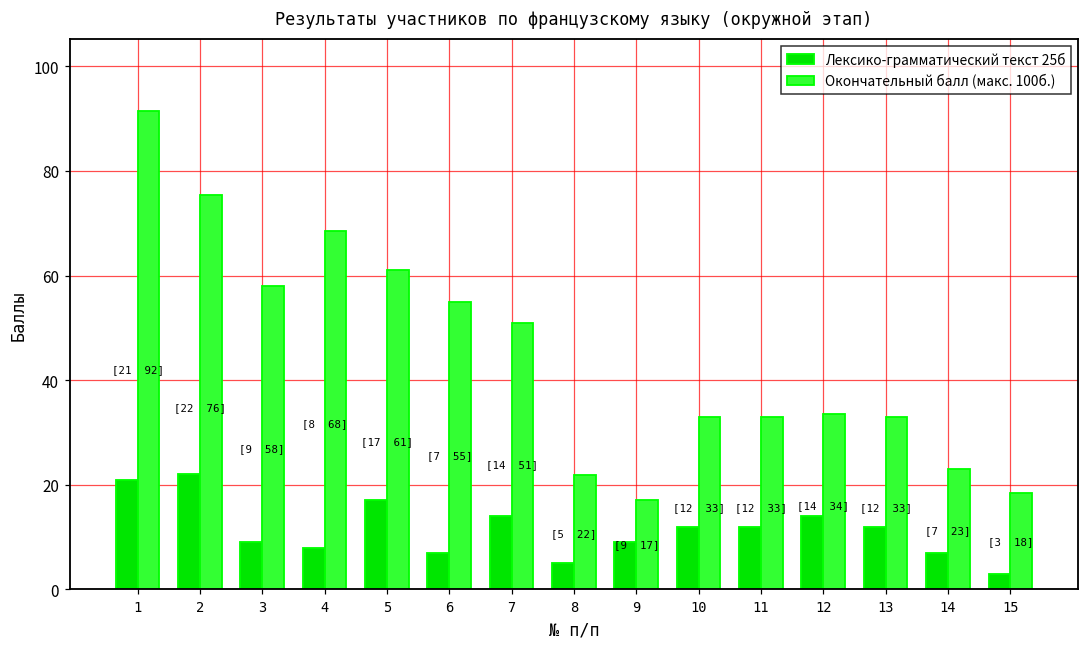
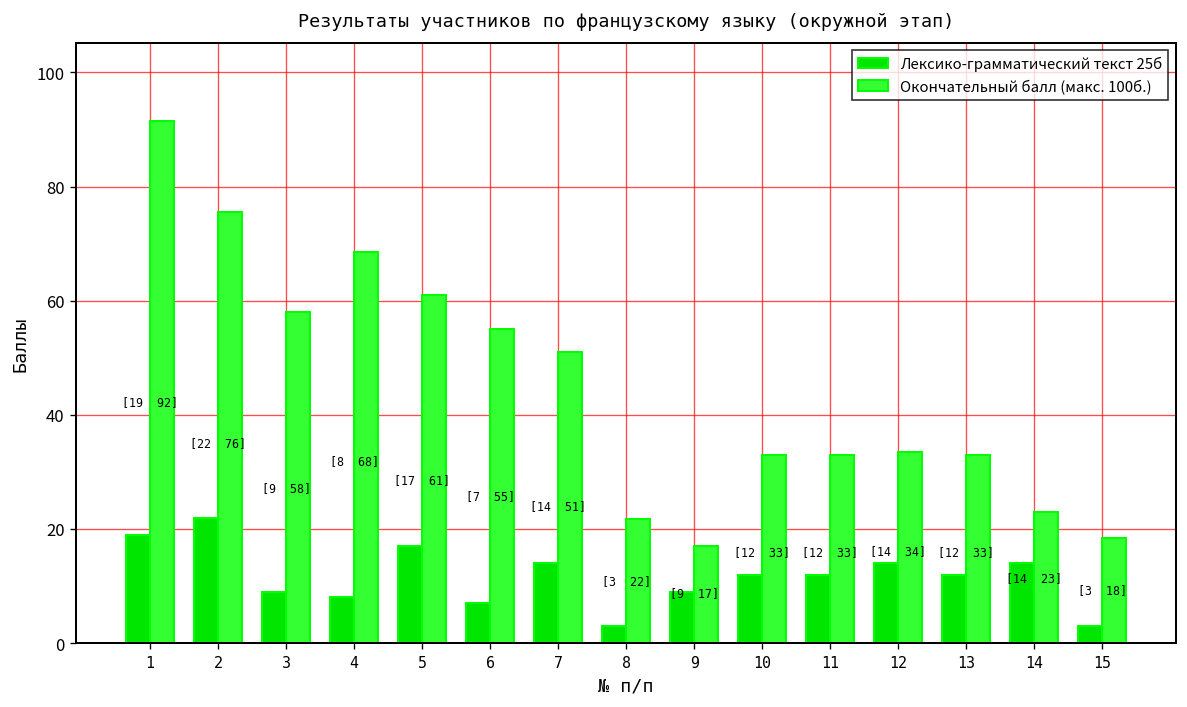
  {
    "Лексико-грамматический текст 25б": {
-     "1": "21",
-     "8": "5",
+     "1": "19",
+     "8": "3",
      "9": "9",
      "10": "12",
      "11": "12",
      "12": "14",
      "13": "12",
-     "14": "7"
+     "14": "14"
    },
    "Окончательный балл (макс. 100б.)": {
      "1": "92]",
      "2": "76]",
      "5": "61]",
      "6": "55]",
      "7": "51]",
      "9": "17]",
      "10": "33]",
      "11": "33]",
      "12": "34]",
      "13": "33]",
      "15": "18]"
    }
  }
